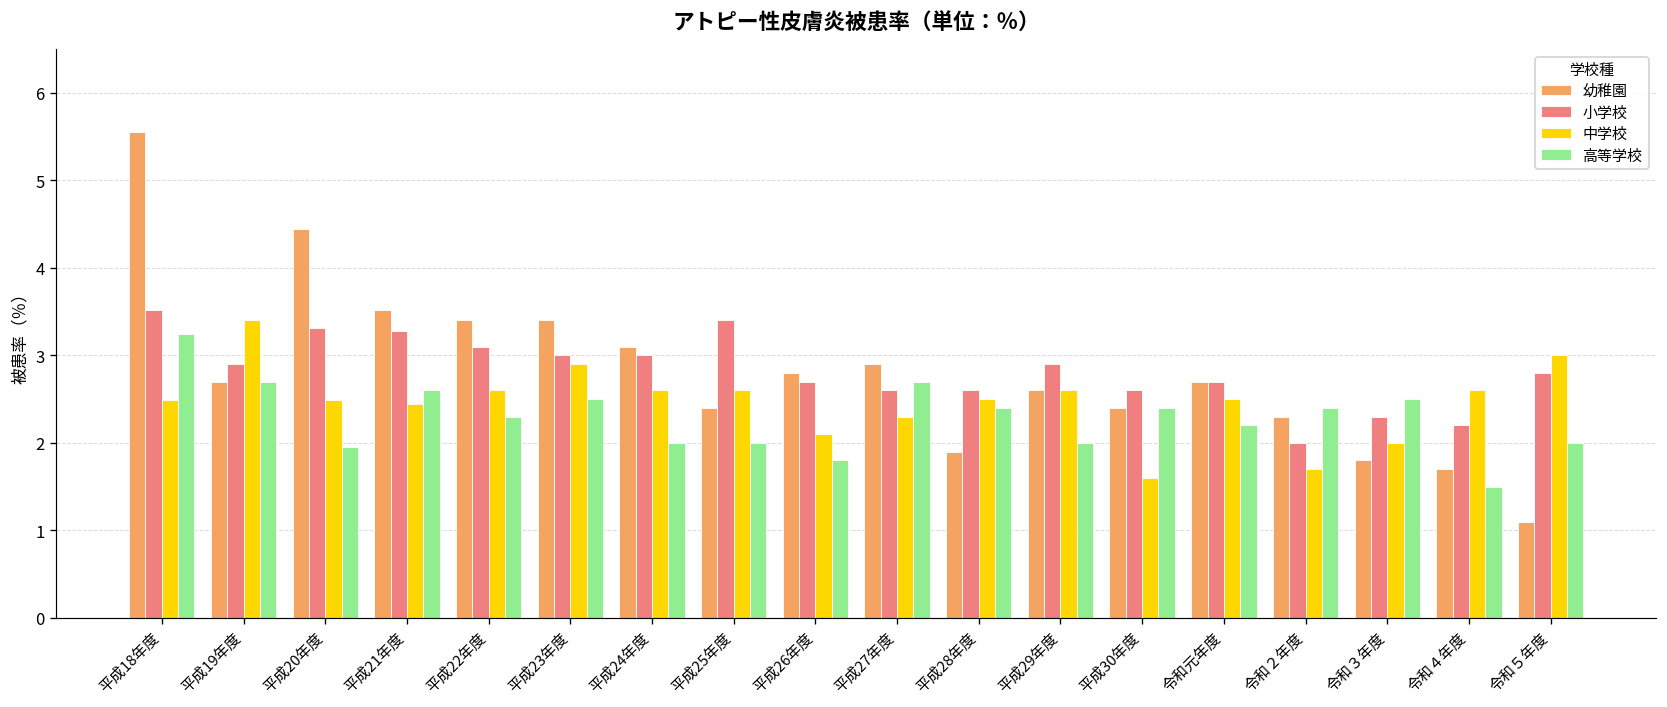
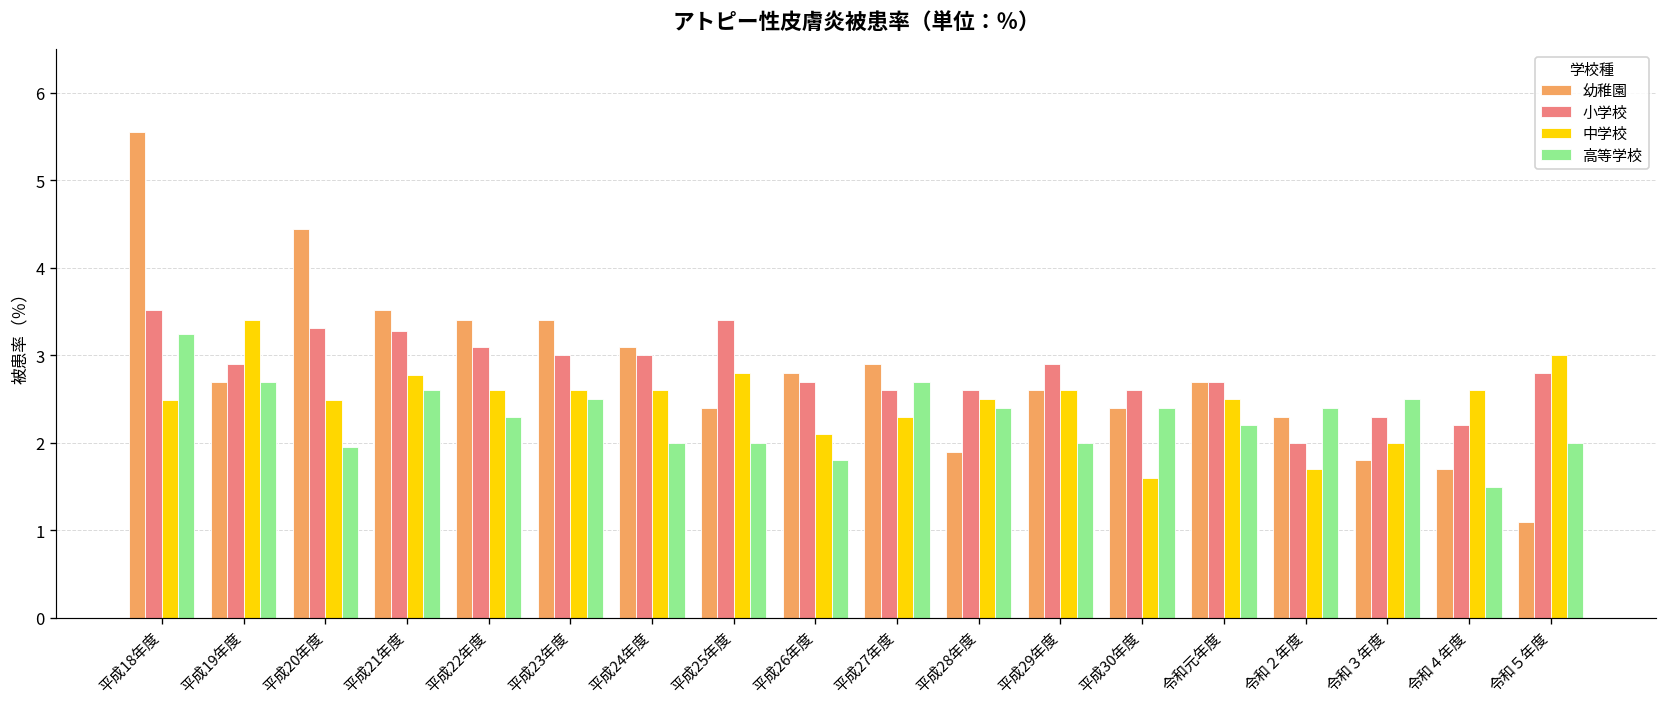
  {
    "中学校": {
      "平成18年度": 2.5,
      "平成19年度": 3.4,
      "平成20年度": 2.5,
-     "平成21年度": 2.5,
+     "平成21年度": 2.8,
      "平成22年度": 2.6,
-     "平成23年度": 2.9,
+     "平成23年度": 2.6,
      "平成24年度": 2.6,
-     "平成25年度": 2.6,
+     "平成25年度": 2.8,
      "平成26年度": 2.1,
      "平成27年度": 2.3,
      "平成28年度": 2.5,
      "平成29年度": 2.6,
      "平成30年度": 1.6,
      "令和元年度": 2.5,
      "令和２年度": 1.7,
      "令和３年度": 2.0,
      "令和４年度": 2.6,
      "令和５年度": 3.0
    },
    "高等学校": {
      "平成18年度": 3.2,
      "平成19年度": 2.7,
      "平成20年度": 2.0,
      "平成21年度": 2.6,
      "平成22年度": 2.3,
      "平成23年度": 2.5,
      "平成24年度": 2.0,
      "平成25年度": 2.0,
      "平成26年度": 1.8,
      "平成27年度": 2.7,
      "平成28年度": 2.4,
      "平成29年度": 2.0,
      "平成30年度": 2.4,
      "令和元年度": 2.2,
      "令和２年度": 2.4,
      "令和３年度": 2.5,
      "令和４年度": 1.5,
      "令和５年度": 2.0
    }
  }
